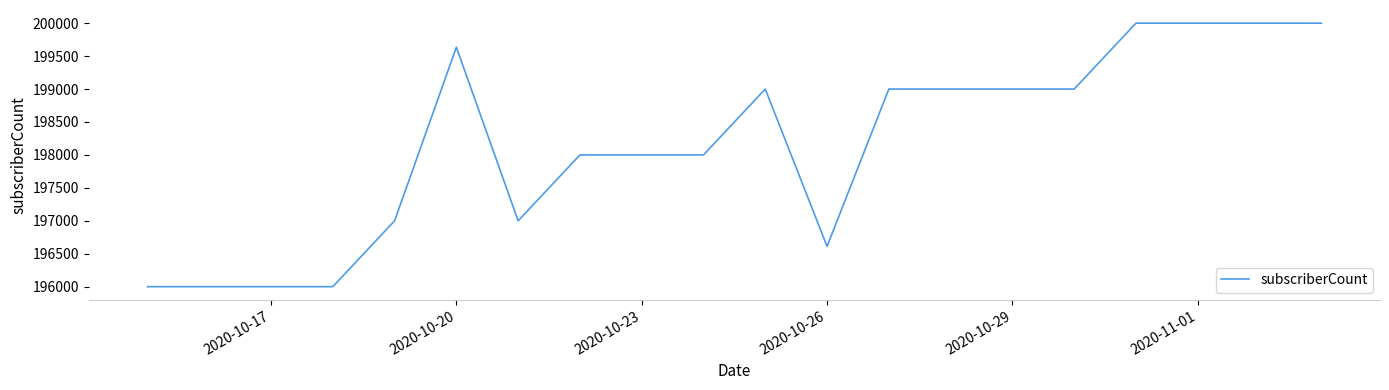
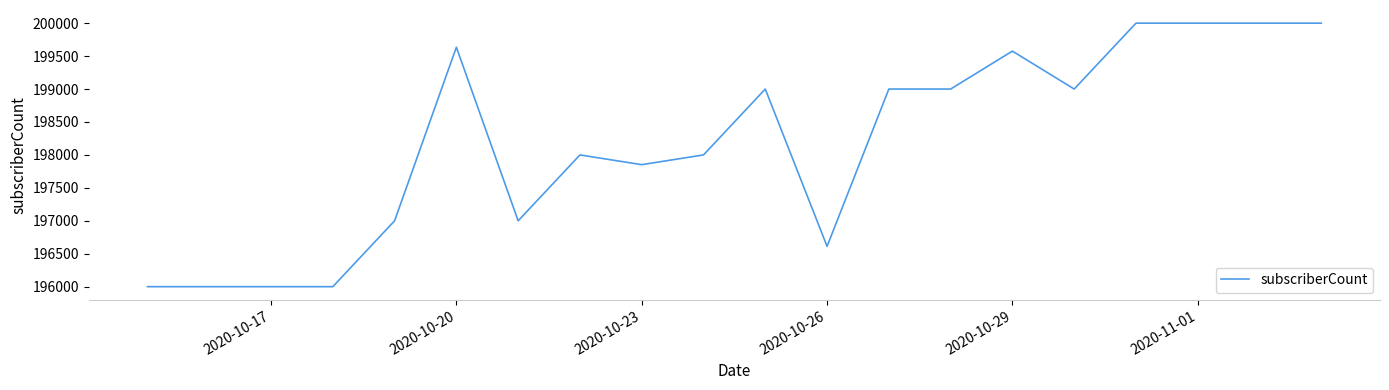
  {
    "2020-10-17": 196000,
    "2020-10-20": 199600,
-   "2020-10-23": 198000,
+   "2020-10-23": 197900,
    "2020-10-26": 196600,
-   "2020-10-29": 199000,
+   "2020-10-29": 199600,
    "2020-11-01": 200000
  }
